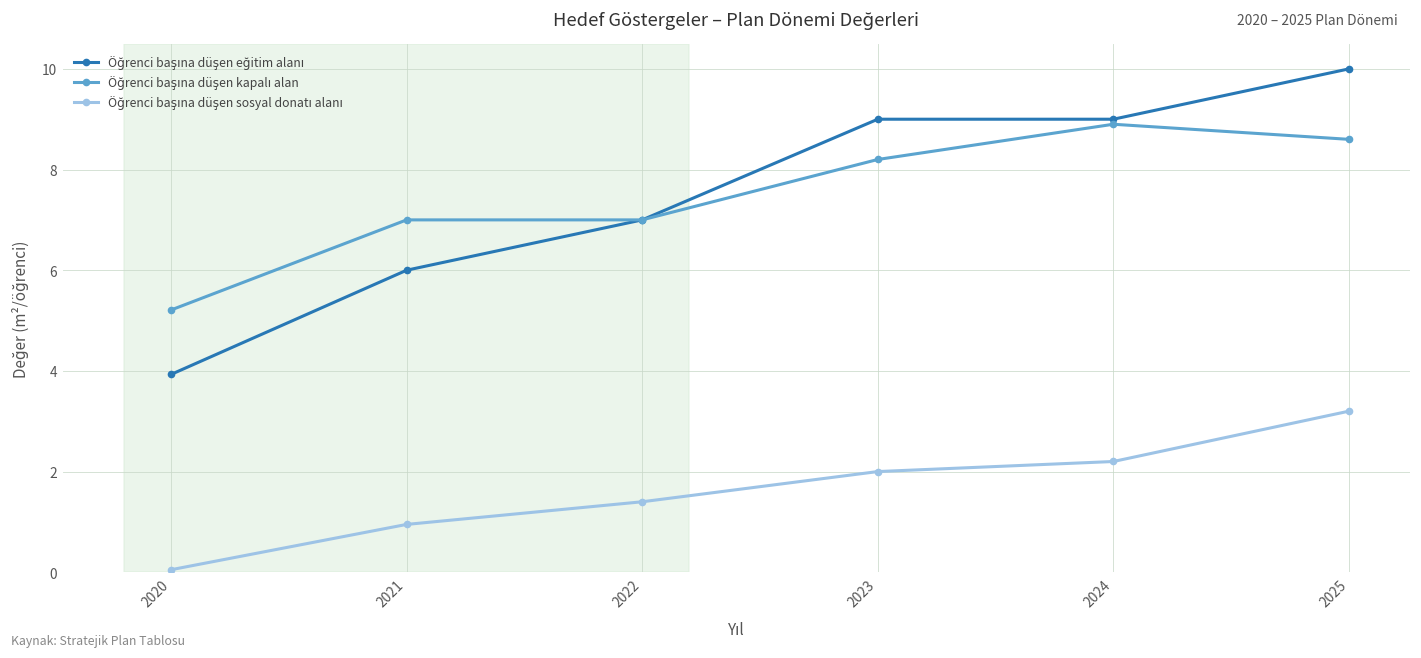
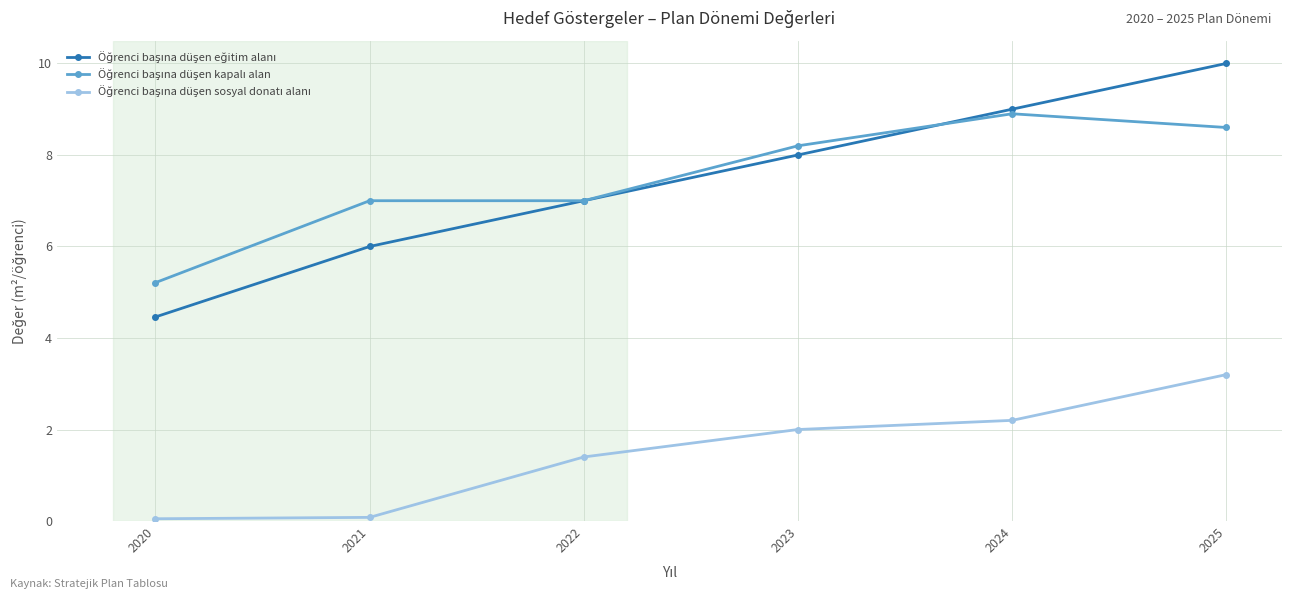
  {
    "Öğrenci başına düşen eğitim alanı": {
-     "2020": 3.9,
+     "2020": 4.5,
      "2021": 6.0,
-     "2023": 9,
+     "2023": 8,
      "2024": 9.0,
      "2025": 10.0
    },
    "Öğrenci başına düşen kapalı alan": {
      "2020": 5.2,
      "2021": 7.0,
      "2023": 8.2,
      "2024": 8.9,
      "2025": 8.6
    },
    "Öğrenci başına düşen sosyal donatı alanı": {
      "2020": 0.1,
-     "2021": 1.0,
+     "2021": 0.1,
      "2022": 1.4,
      "2023": 2.0,
      "2024": 2.2,
      "2025": 3.2
    }
  }
